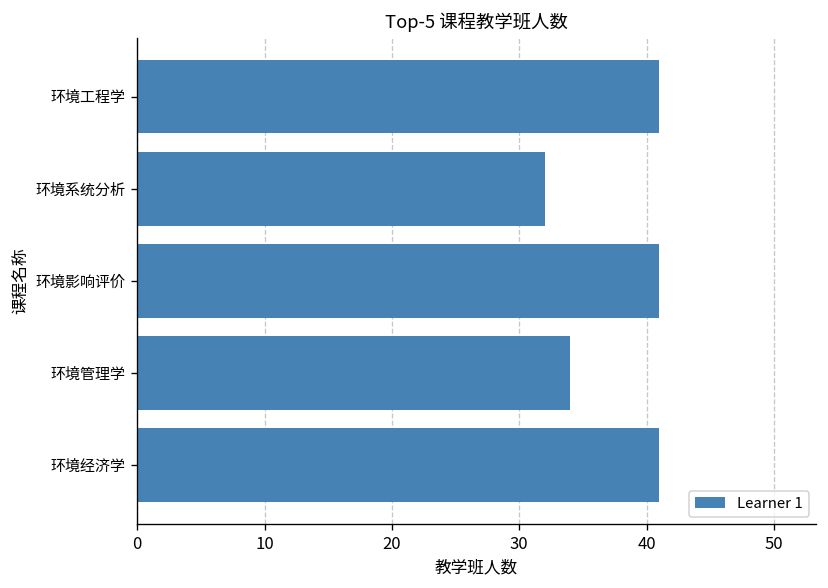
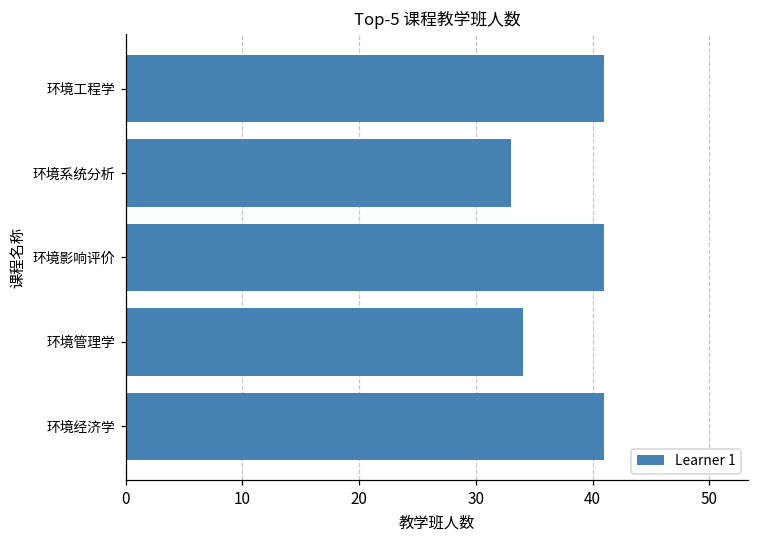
  {
    "环境工程学": 41,
-   "环境系统分析": 32,
+   "环境系统分析": 33,
    "环境影响评价": 41,
    "环境管理学": 34,
    "环境经济学": 41
  }
